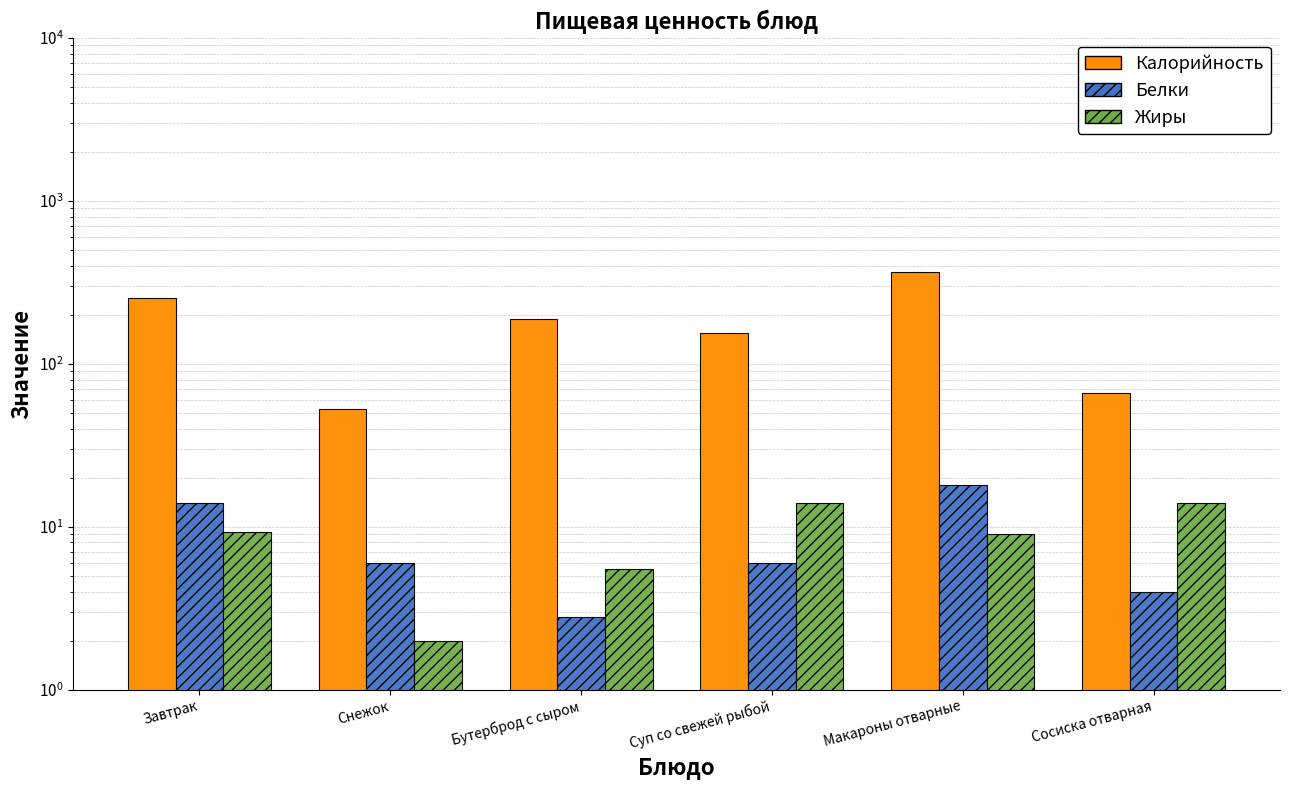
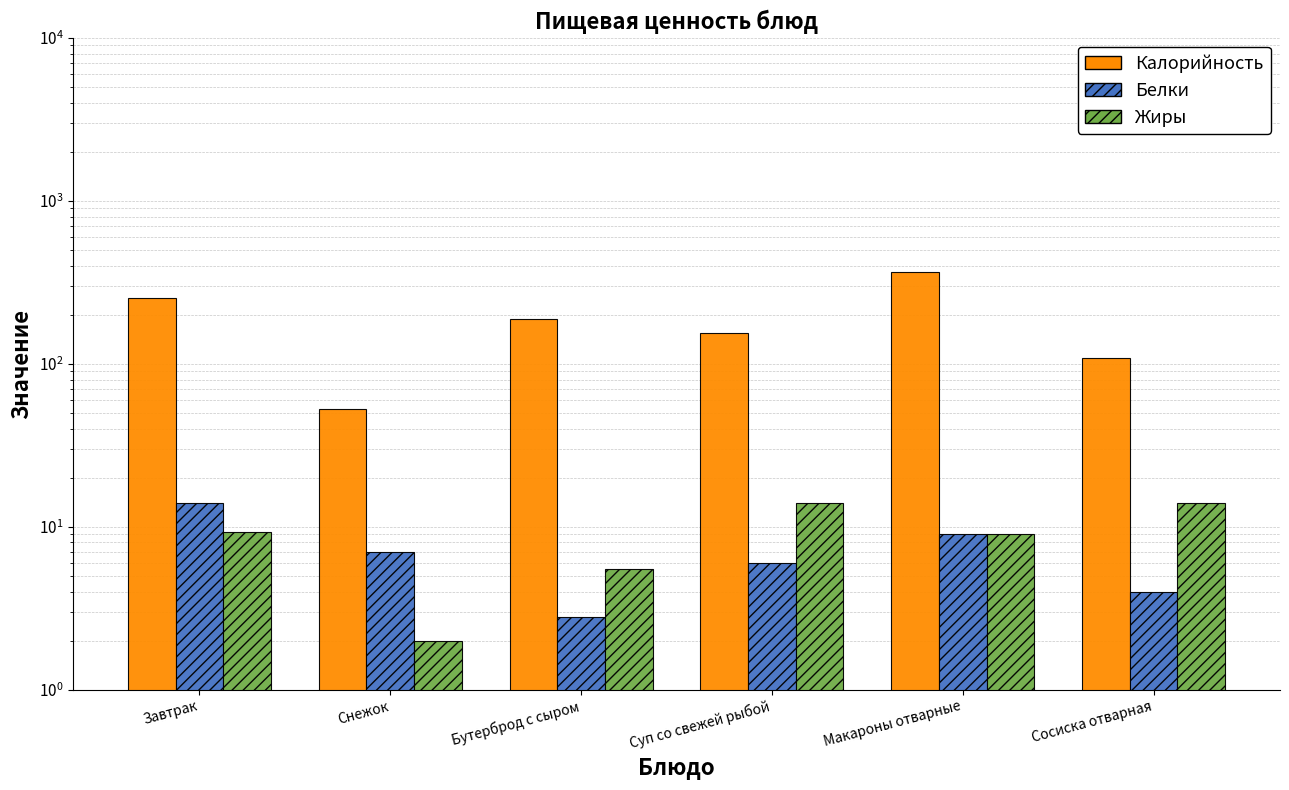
  {
    "Калорийность": {
      "Завтрак": 250,
      "Снежок": 53,
      "Бутерброд с сыром": 190,
      "Суп со свежей рыбой": 150,
      "Макароны отварные": 370,
-     "Сосиска отварная": 66
+     "Сосиска отварная": 110
    },
    "Белки": {
      "Завтрак": 14,
-     "Снежок": 6,
+     "Снежок": 7,
      "Бутерброд с сыром": 2.8,
      "Суп со свежей рыбой": 6,
-     "Макароны отварные": 18,
+     "Макароны отварные": 9,
      "Сосиска отварная": 4
    },
    "Жиры": {
      "Завтрак": 9,
      "Снежок": 2,
      "Бутерброд с сыром": 5.5,
      "Суп со свежей рыбой": 14,
      "Макароны отварные": 9,
      "Сосиска отварная": 14
    }
  }
